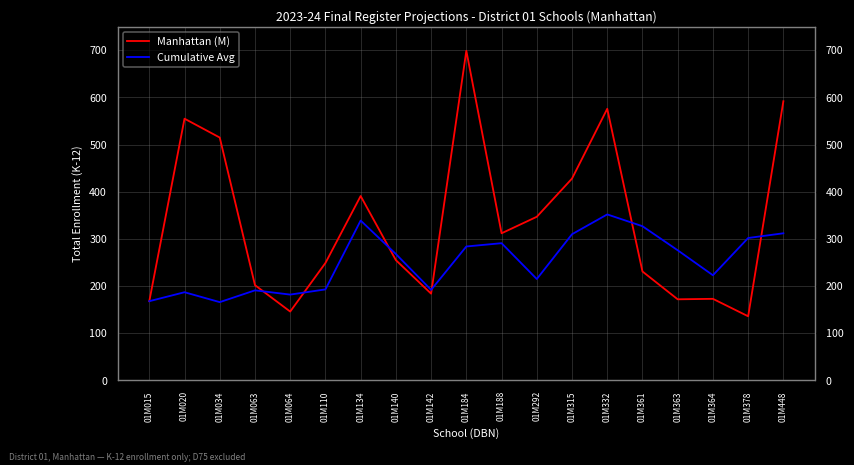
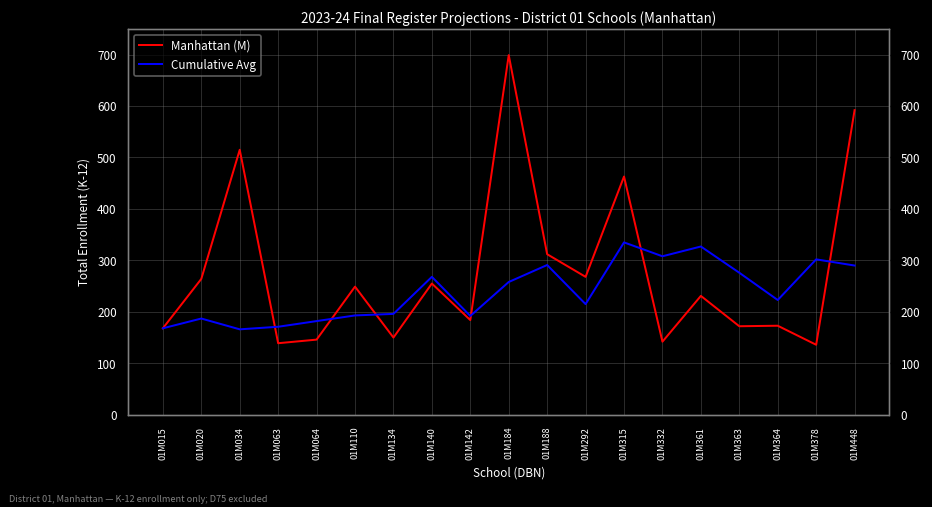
  {
    "Manhattan (M)": {
-     "01M020": 560,
+     "01M020": 260,
      "01M034": 520,
-     "01M063": 200,
+     "01M063": 140,
      "01M064": 150,
      "01M110": 250,
-     "01M134": 390,
+     "01M134": 150,
      "01M140": 260,
      "01M142": 180,
      "01M184": 700,
      "01M188": 310,
-     "01M292": 350,
-     "01M315": 430,
-     "01M332": 580,
+     "01M292": 270,
+     "01M315": 460,
+     "01M332": 140,
      "01M361": 230,
      "01M363": 170,
      "01M364": 170,
      "01M378": 140,
      "01M448": 590
    },
    "Cumulative Avg": {
      "01M020": 190,
      "01M034": 170,
-     "01M063": 190,
+     "01M063": 170,
      "01M064": 180,
      "01M110": 190,
-     "01M134": 340,
+     "01M134": 200,
      "01M140": 270,
      "01M142": 190,
-     "01M184": 280,
+     "01M184": 260,
      "01M188": 290,
      "01M292": 220,
-     "01M315": 310,
-     "01M332": 350,
+     "01M315": 340,
+     "01M332": 310,
      "01M361": 330,
      "01M363": 280,
      "01M364": 220,
      "01M378": 300,
-     "01M448": 310
+     "01M448": 290
    }
  }
